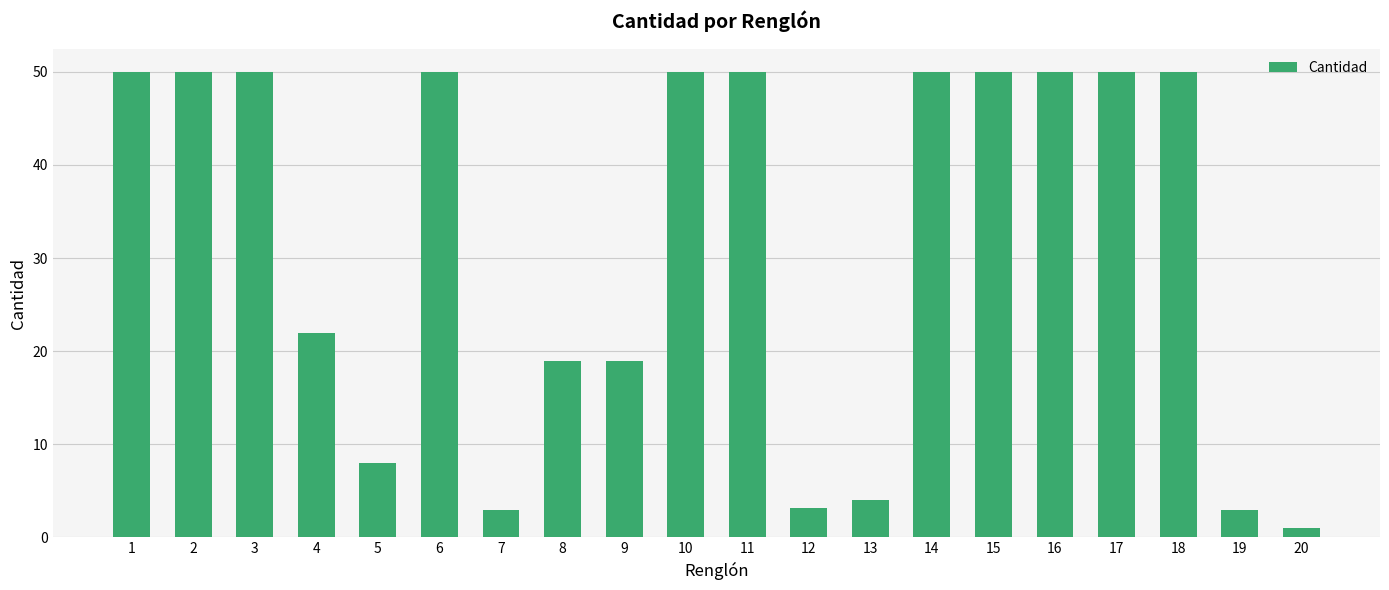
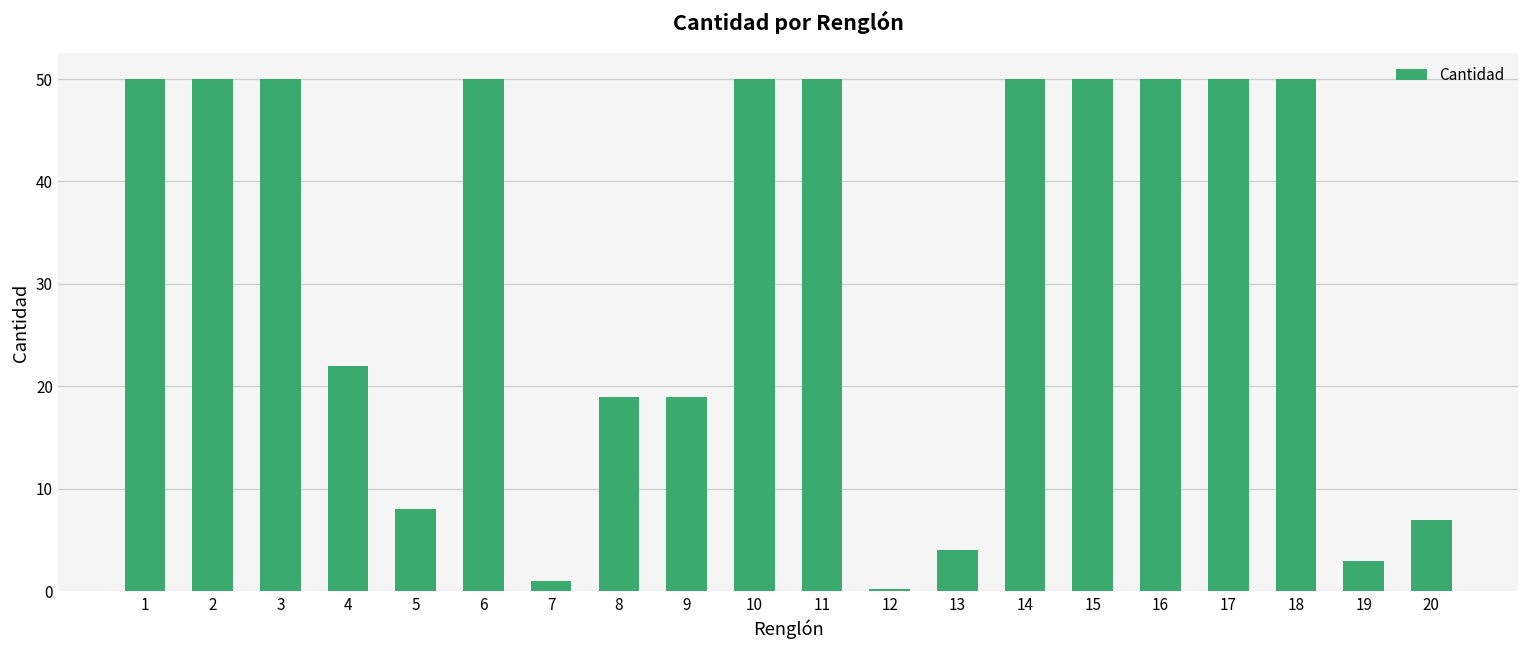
  {
    "1": 50,
    "2": 50,
    "3": 50,
    "4": 22,
    "5": 8,
    "6": 50,
-   "7": 3,
+   "7": 1,
    "8": 19,
    "9": 19,
    "10": 50,
    "11": 50,
-   "12": 3,
+   "12": 0,
    "13": 4,
    "14": 50,
    "15": 50,
    "16": 50,
    "17": 50,
    "18": 50,
    "19": 3,
-   "20": 1
+   "20": 7
  }
